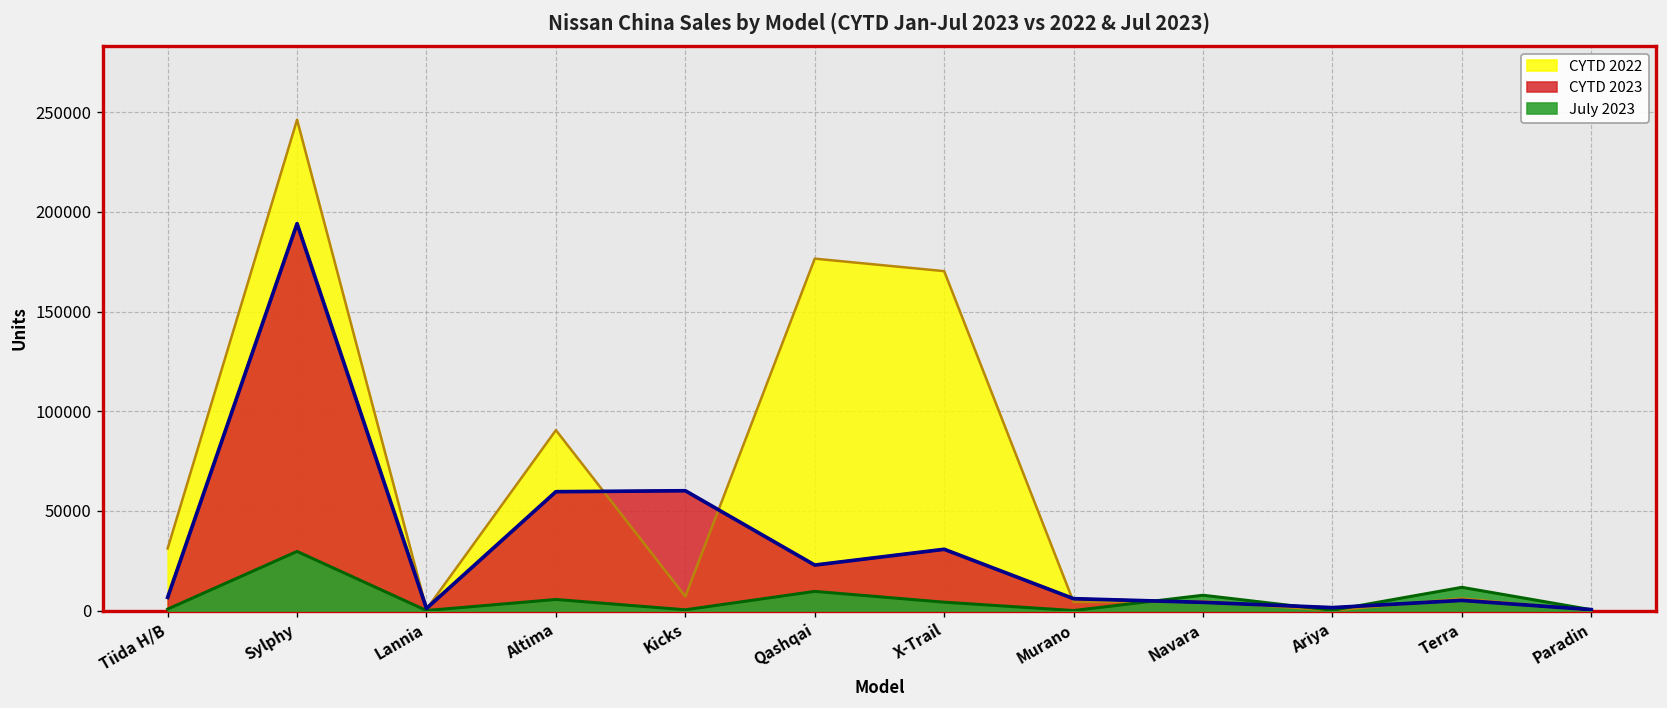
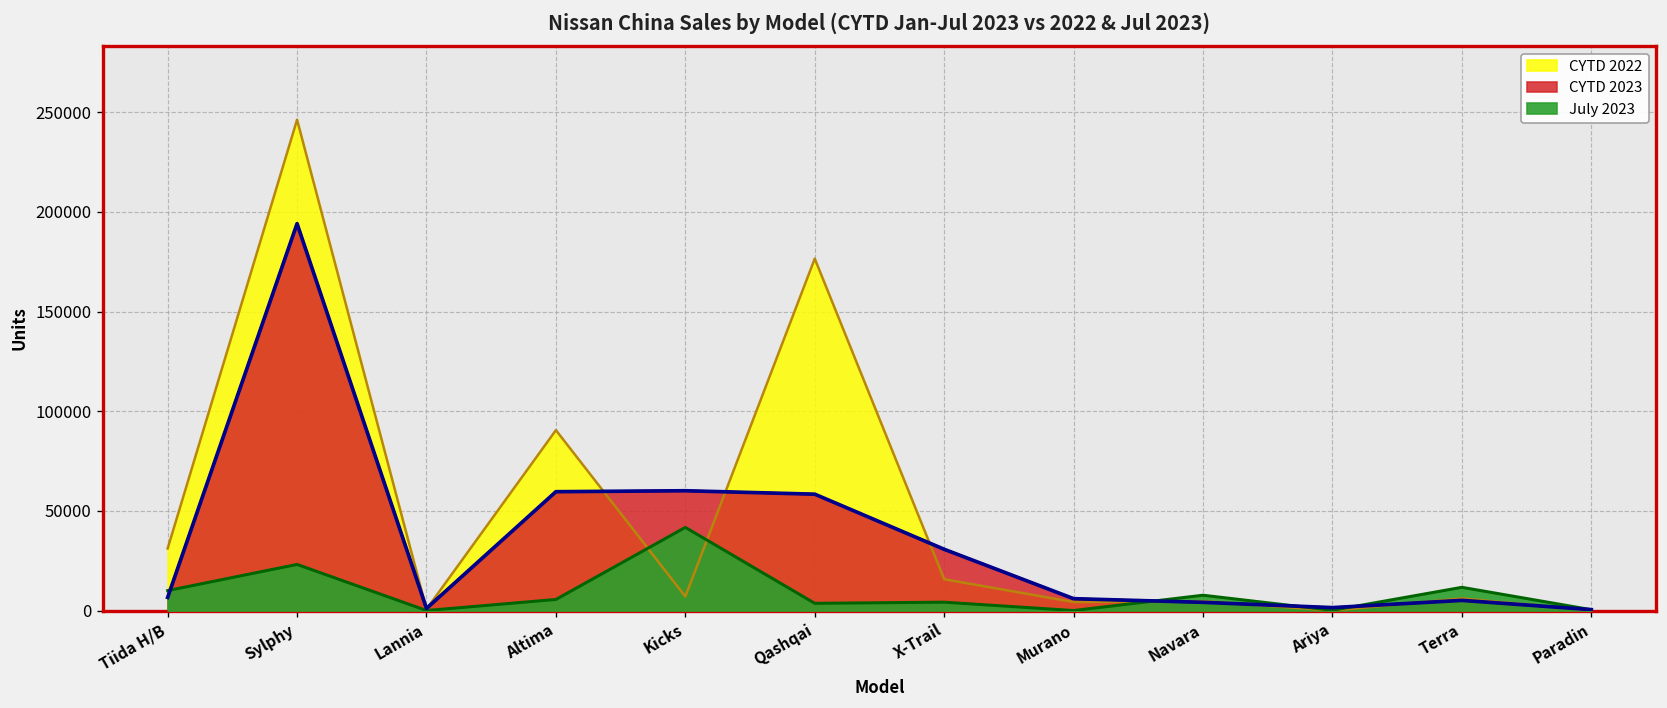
  {
    "CYTD 2022": {
      "Tiida H/B": 31000,
      "Sylphy": 246000,
      "Altima": 91000,
      "Kicks": 7000,
      "Qashqai": 177000,
-     "X-Trail": 170000,
+     "X-Trail": 16000,
      "Murano": 4000
    },
    "CYTD 2023": {
      "Tiida H/B": 7000,
      "Sylphy": 194000,
      "Altima": 60000,
      "Kicks": 60000,
-     "Qashqai": 23000,
+     "Qashqai": 58000,
      "X-Trail": 31000,
      "Murano": 6000
    },
    "July 2023": {
-     "Tiida H/B": 1000,
-     "Sylphy": 30000,
+     "Tiida H/B": 10000,
+     "Sylphy": 23000,
      "Altima": 6000,
-     "Kicks": 0,
-     "Qashqai": 10000,
+     "Kicks": 42000,
+     "Qashqai": 4000,
      "X-Trail": 4000,
      "Murano": 0,
      "Navara": 8000,
      "Terra": 12000
    }
  }
